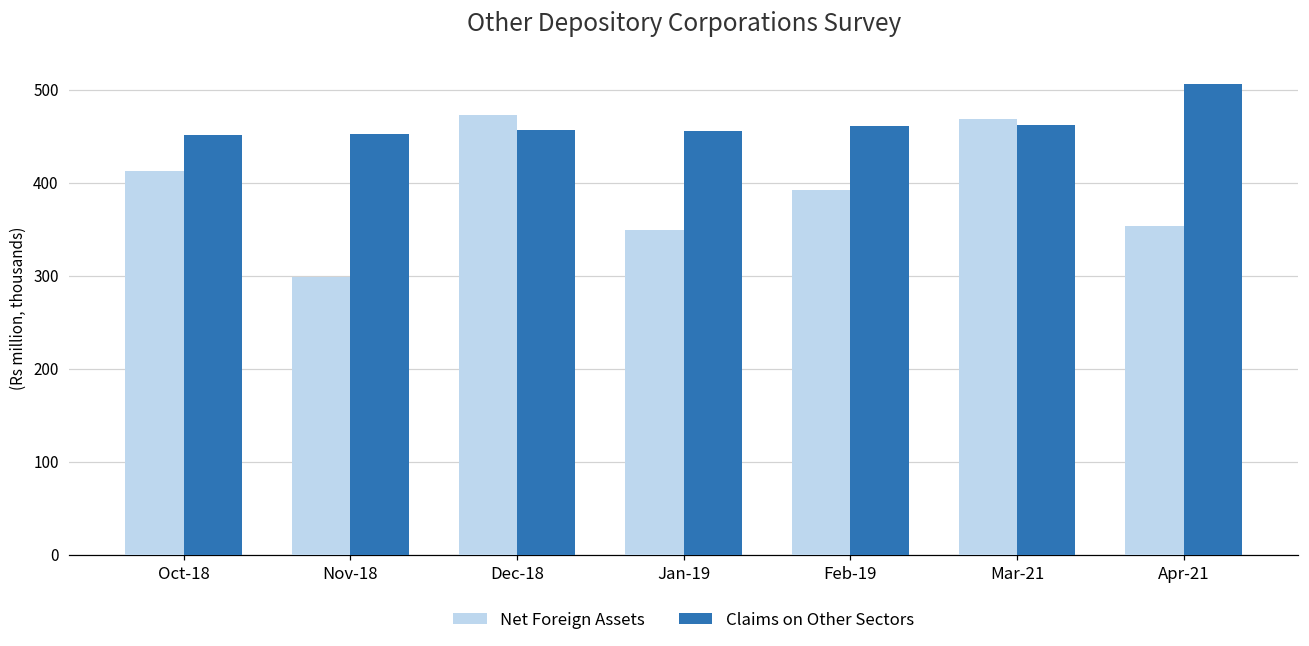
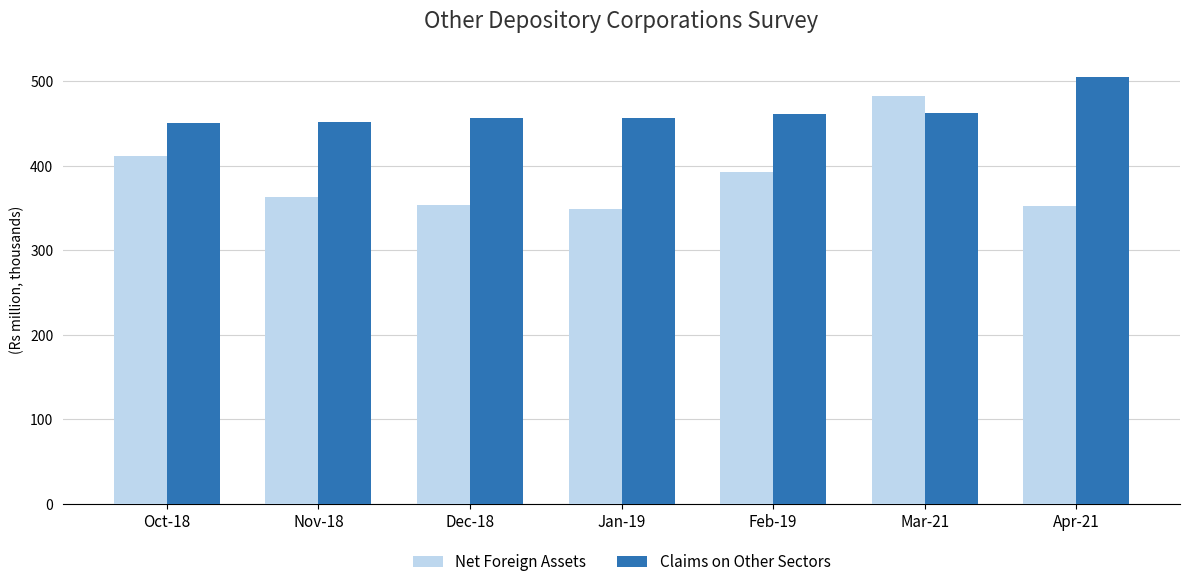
  {
    "Net Foreign Assets": {
      "Oct-18": 410,
-     "Nov-18": 300,
-     "Dec-18": 470,
+     "Nov-18": 360,
+     "Dec-18": 350,
      "Jan-19": 350,
      "Feb-19": 390,
-     "Mar-21": 470,
+     "Mar-21": 480,
      "Apr-21": 350
    },
    "Claims on Other Sectors": {
      "Oct-18": 450,
      "Nov-18": 450,
      "Dec-18": 460,
      "Jan-19": 460,
      "Feb-19": 460,
      "Mar-21": 460,
      "Apr-21": 510
    }
  }
